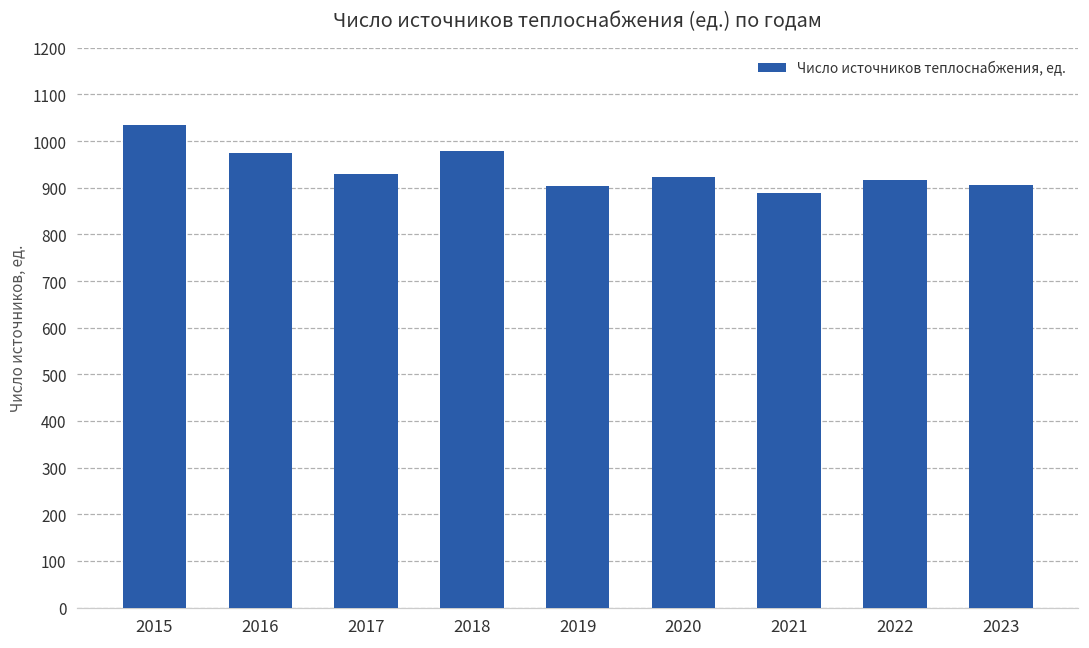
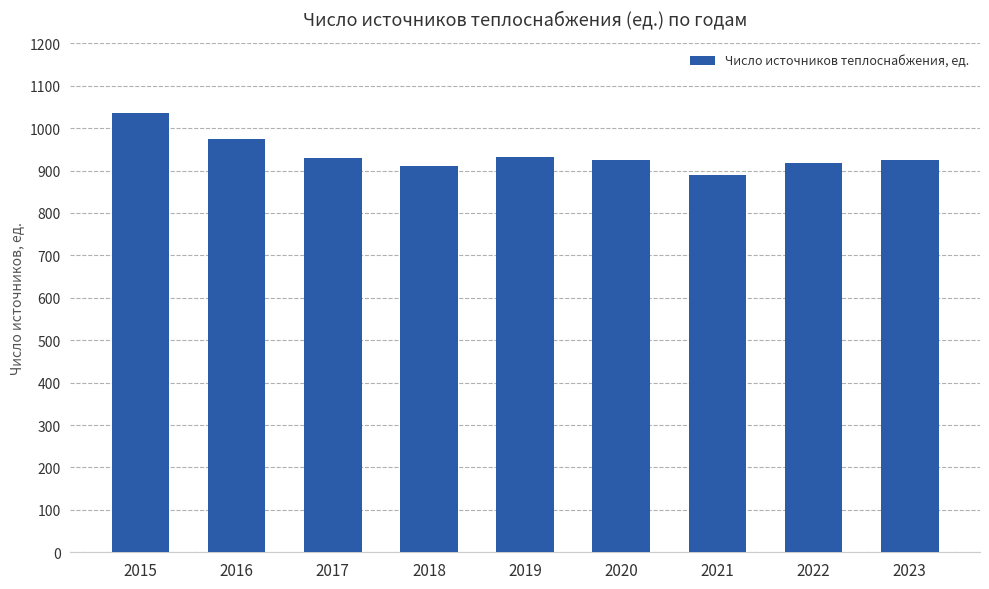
  {
    "2015": 1040,
    "2016": 980,
    "2017": 930,
-   "2018": 980,
-   "2019": 900,
+   "2018": 910,
+   "2019": 930,
    "2020": 920,
    "2021": 890,
    "2022": 920,
-   "2023": 910
+   "2023": 930
  }
